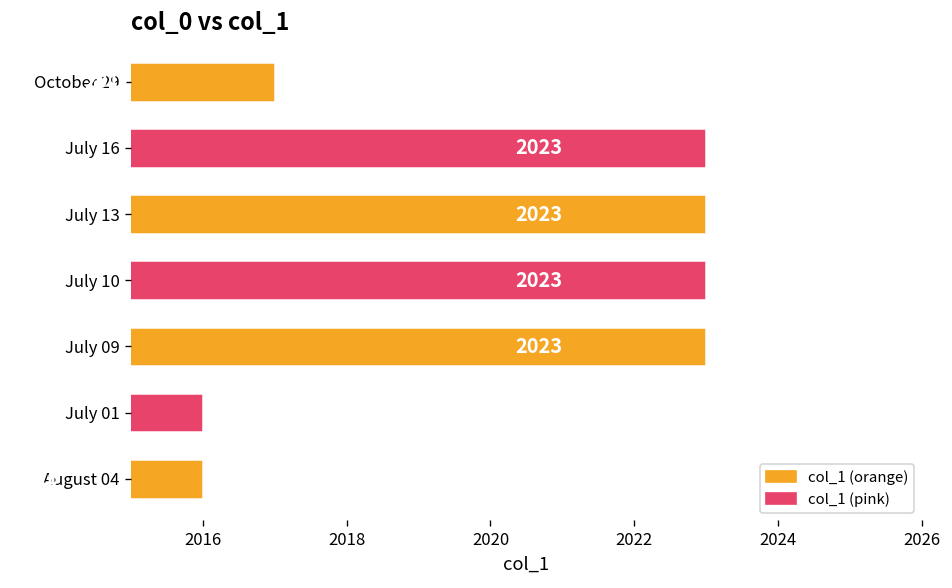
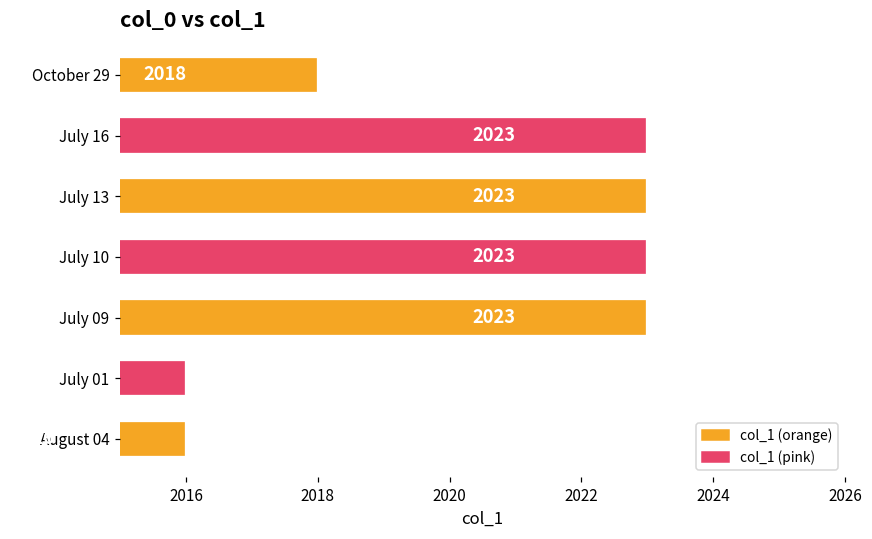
  {
-   "October 29": 2017,
+   "October 29": 2018,
    "July 01": 2016,
    "August 04": 2016
  }
